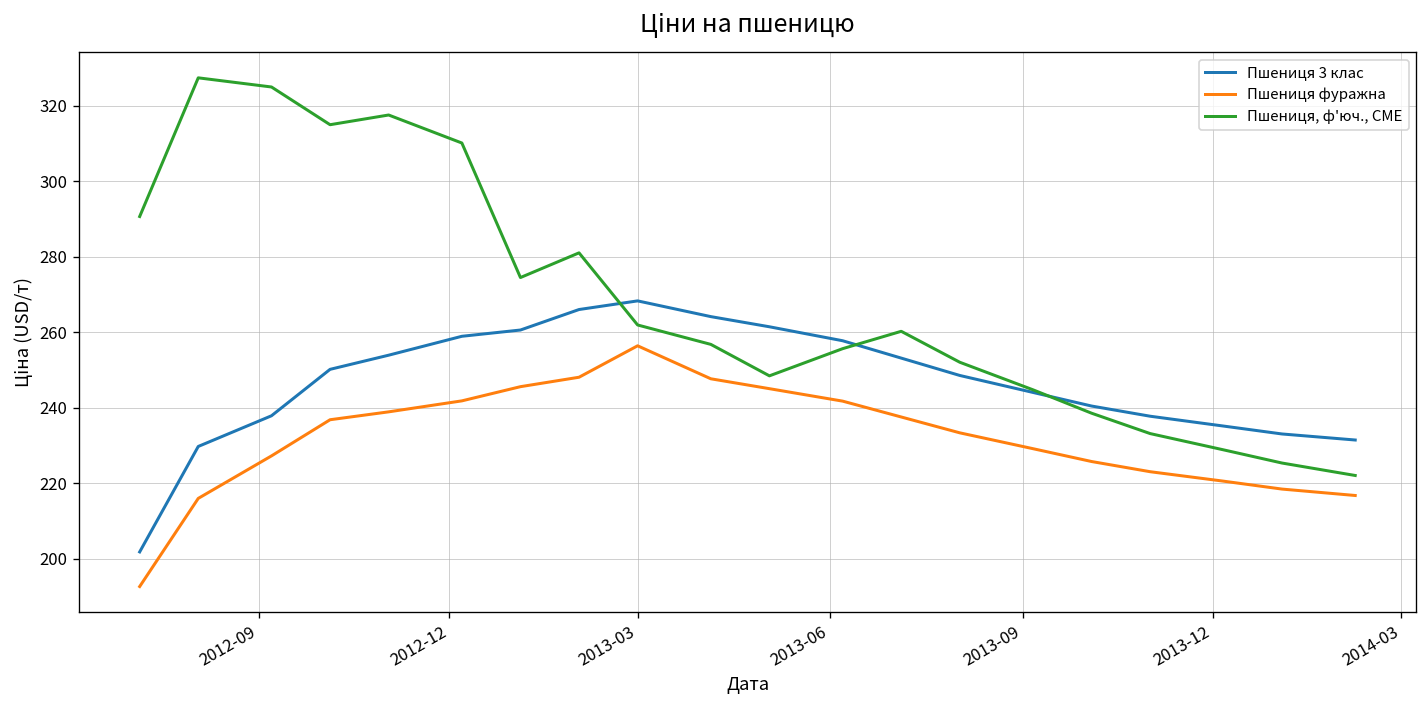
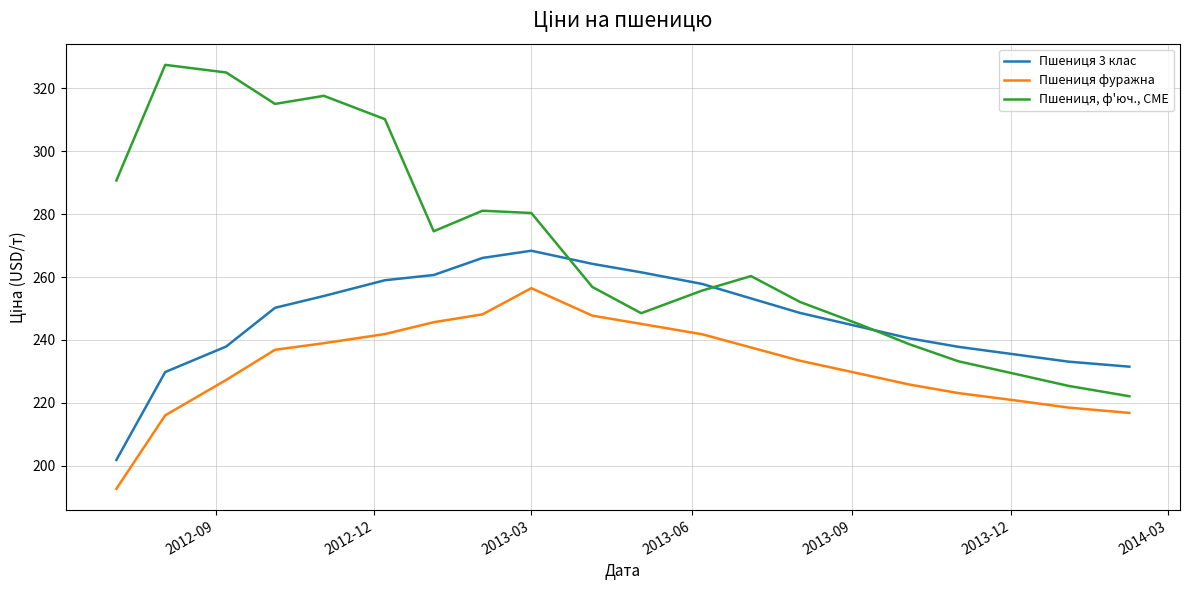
  {
    "Пшениця 3 клас": {
      "2013-03": 268
    },
    "Пшениця фуражна": {
      "2013-03": 256
    },
    "Пшениця, ф'юч., CME": {
-     "2013-03": 262
+     "2013-03": 280
    }
  }
